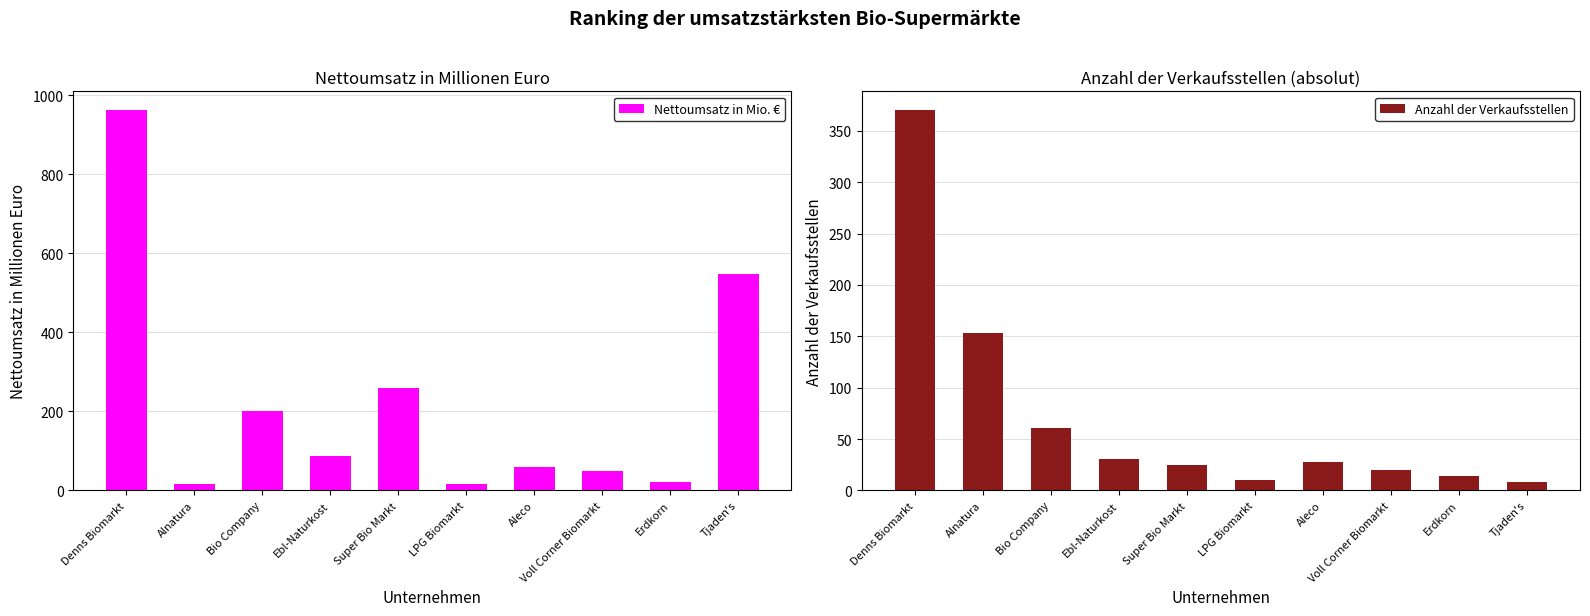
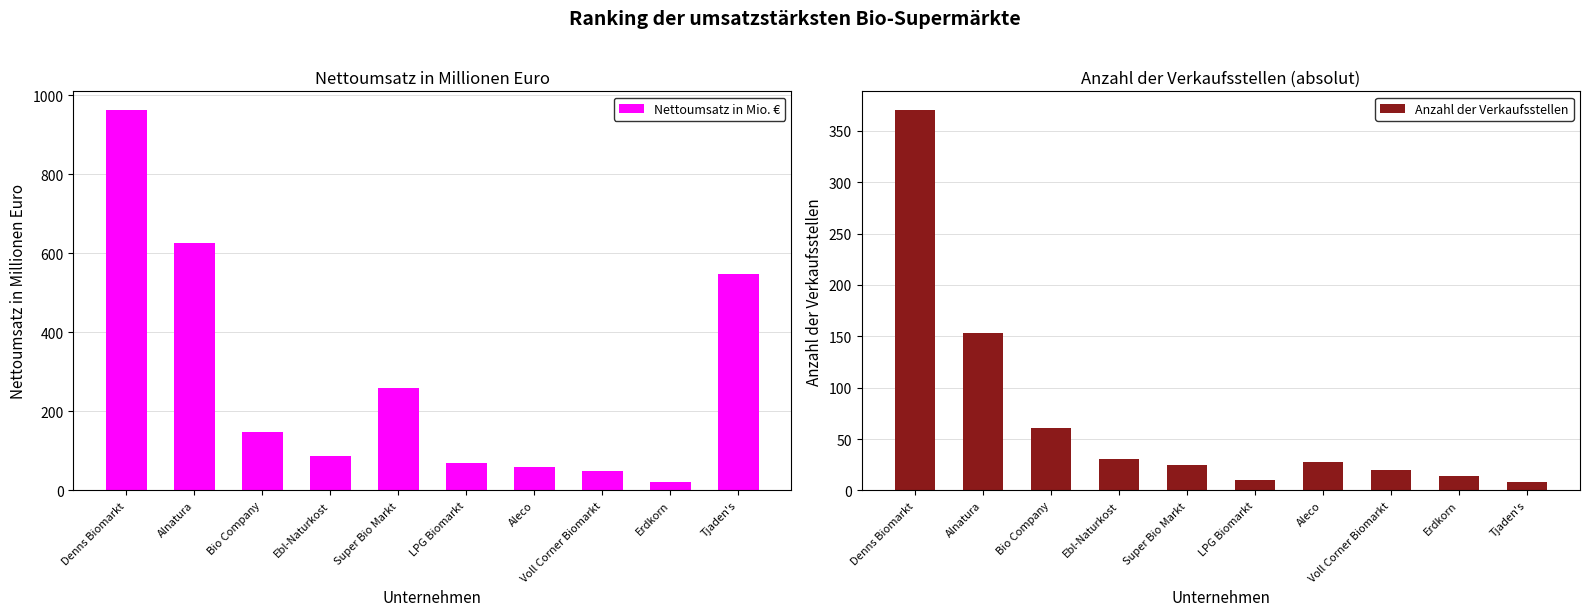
  {
    "Nettoumsatz in Millionen Euro": {
      "Denns Biomarkt": 960,
-     "Alnatura": 20,
-     "Bio Company": 200,
+     "Alnatura": 630,
+     "Bio Company": 150,
      "Ebl-Naturkost": 90,
      "Super Bio Markt": 260,
-     "LPG Biomarkt": 20,
+     "LPG Biomarkt": 70,
      "Aleco": 60,
      "Voll Corner Biomarkt": 50,
      "Erdkorn": 20,
      "Tjaden's": 550
    },
    "Anzahl der Verkaufsstellen (absolut)": {
      "Denns Biomarkt": 370,
      "Alnatura": 153,
      "Bio Company": 61,
      "Ebl-Naturkost": 31,
      "Super Bio Markt": 25,
      "LPG Biomarkt": 10,
      "Aleco": 28,
      "Voll Corner Biomarkt": 20,
      "Erdkorn": 14,
      "Tjaden's": 8
    }
  }
